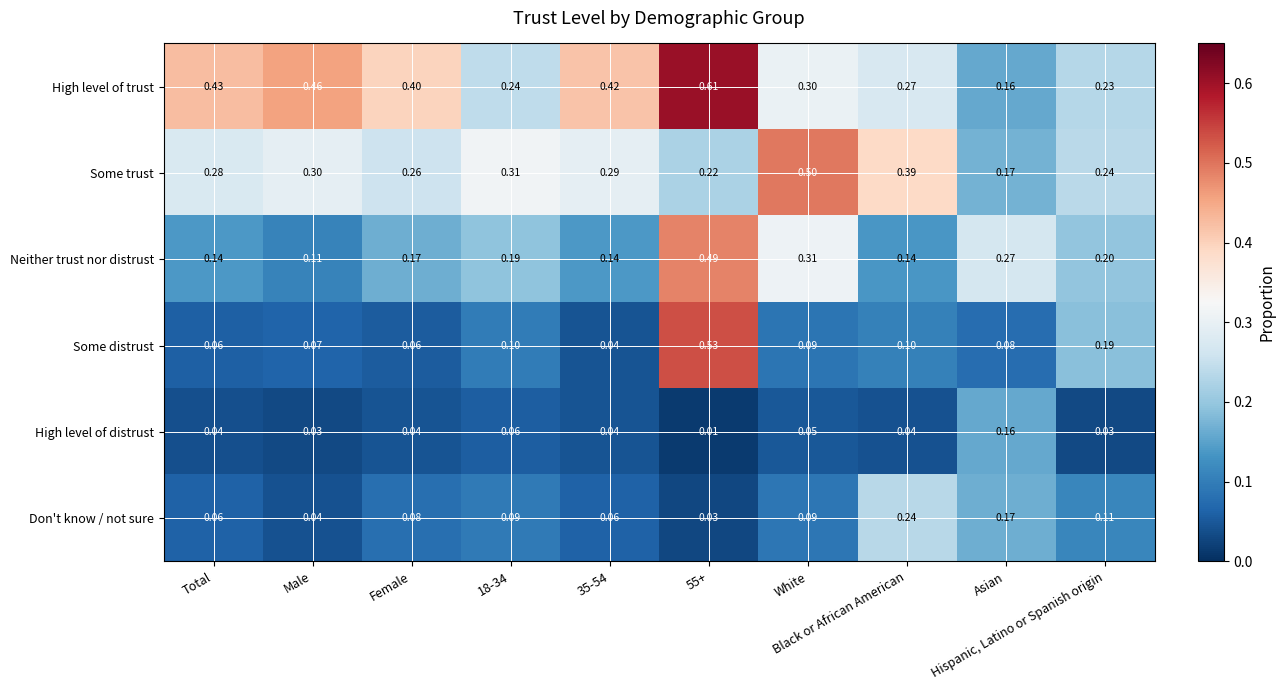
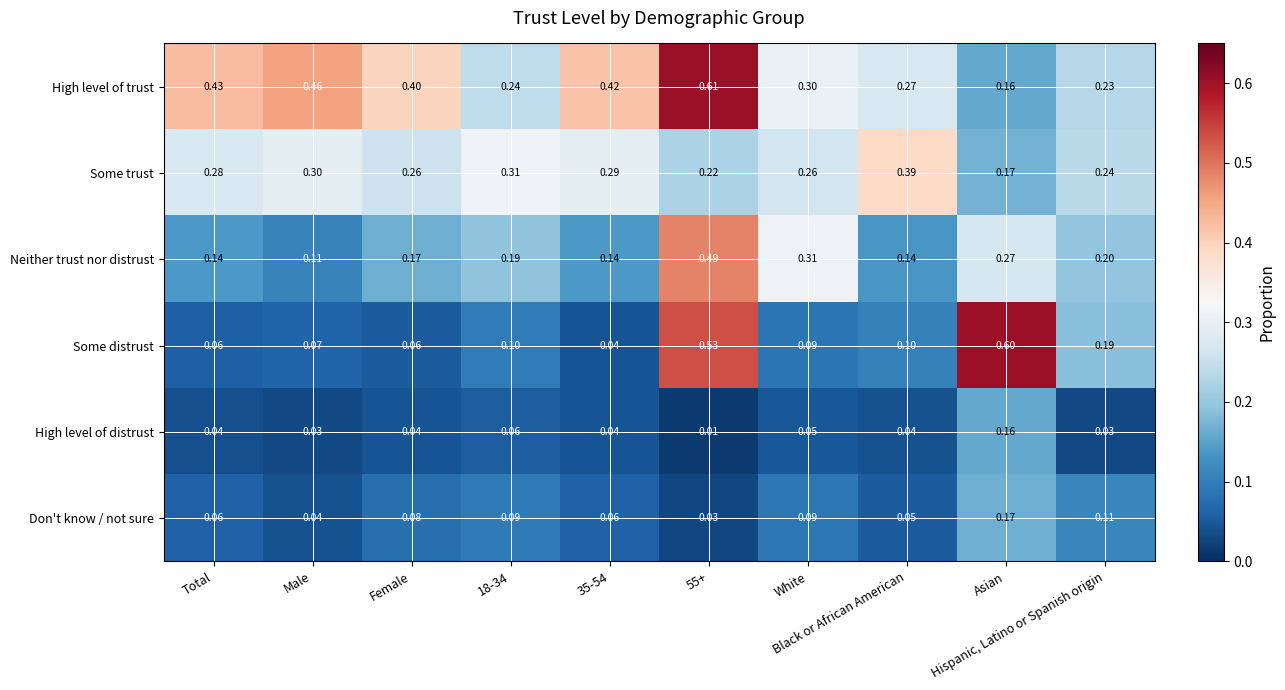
  {
    "High level of trust": {
      "Total": 0.43,
      "Male": 0.46,
      "Female": 0.40,
      "18-34": 0.24,
      "35-54": 0.42,
      "55+": 0.61,
      "White": 0.30,
      "Black or African American": 0.27,
      "Asian": 0.16,
      "Hispanic, Latino or Spanish origin": 0.23
    },
    "Some trust": {
      "Total": 0.28,
      "Male": 0.30,
      "Female": 0.26,
      "18-34": 0.31,
      "35-54": 0.29,
      "55+": 0.22,
-     "White": 0.50,
+     "White": 0.26,
      "Black or African American": 0.39,
      "Asian": 0.17,
      "Hispanic, Latino or Spanish origin": 0.24
    },
    "Neither trust nor distrust": {
      "Total": 0.14,
      "Male": 0.11,
      "Female": 0.17,
      "18-34": 0.19,
      "35-54": 0.14,
      "55+": 0.49,
      "White": 0.31,
      "Black or African American": 0.14,
      "Asian": 0.27,
      "Hispanic, Latino or Spanish origin": 0.20
    },
    "Some distrust": {
      "Total": 0.06,
      "Male": 0.07,
      "Female": 0.06,
      "18-34": 0.10,
      "35-54": 0.04,
      "55+": 0.53,
      "White": 0.09,
      "Black or African American": 0.10,
-     "Asian": 0.08,
+     "Asian": 0.60,
      "Hispanic, Latino or Spanish origin": 0.19
    },
    "High level of distrust": {
      "Total": 0.04,
      "Male": 0.03,
      "Female": 0.04,
      "18-34": 0.06,
      "35-54": 0.04,
      "55+": 0.01,
      "White": 0.05,
      "Black or African American": 0.04,
      "Asian": 0.16,
      "Hispanic, Latino or Spanish origin": 0.03
    },
    "Don't know / not sure": {
      "Total": 0.06,
      "Male": 0.04,
      "Female": 0.08,
      "18-34": 0.09,
      "35-54": 0.06,
      "55+": 0.03,
      "White": 0.09,
-     "Black or African American": 0.24,
+     "Black or African American": 0.05,
      "Asian": 0.17,
      "Hispanic, Latino or Spanish origin": 0.11
    }
  }
